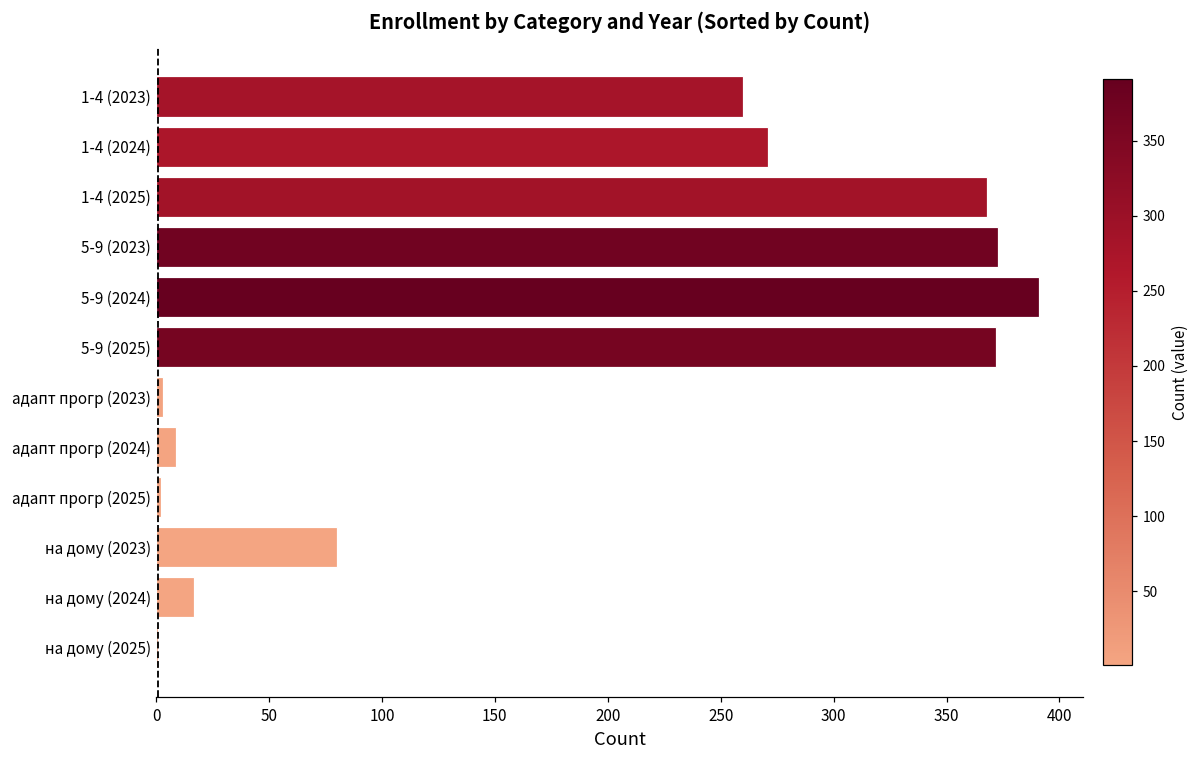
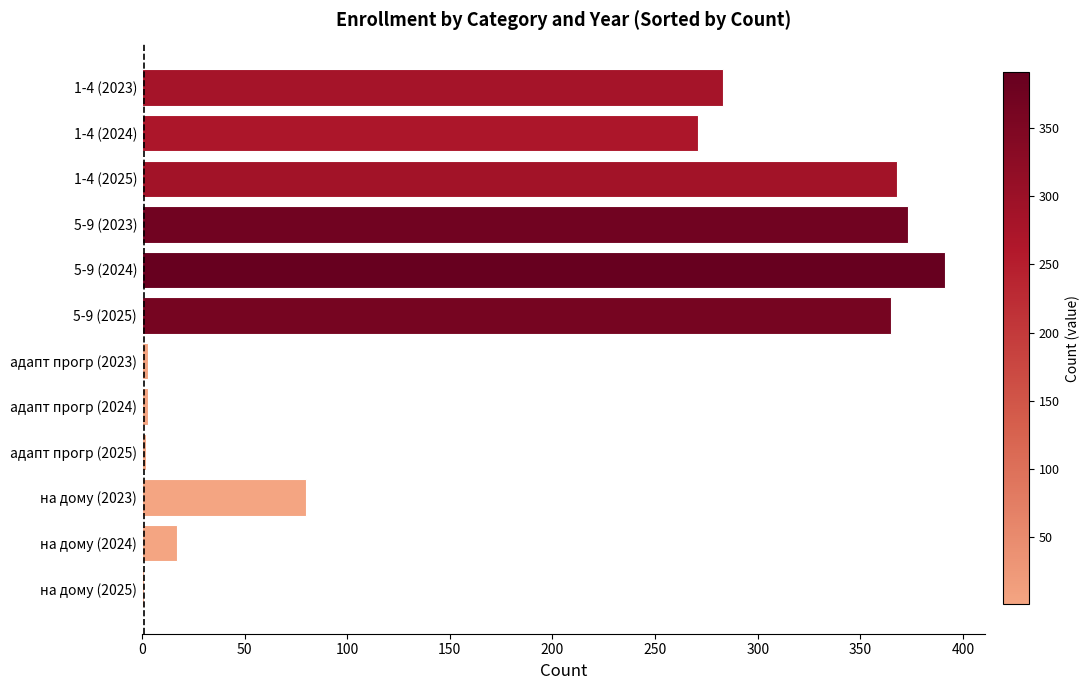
  {
-   "1-4 (2023)": 260,
+   "1-4 (2023)": 283,
    "1-4 (2024)": 271,
    "1-4 (2025)": 368,
    "5-9 (2023)": 373,
    "5-9 (2024)": 391,
-   "5-9 (2025)": 372,
+   "5-9 (2025)": 365,
    "адапт прогр (2023)": 3,
-   "адапт прогр (2024)": 9,
+   "адапт прогр (2024)": 3,
    "адапт прогр (2025)": 2,
    "на дому (2023)": 80,
    "на дому (2024)": 17
  }
